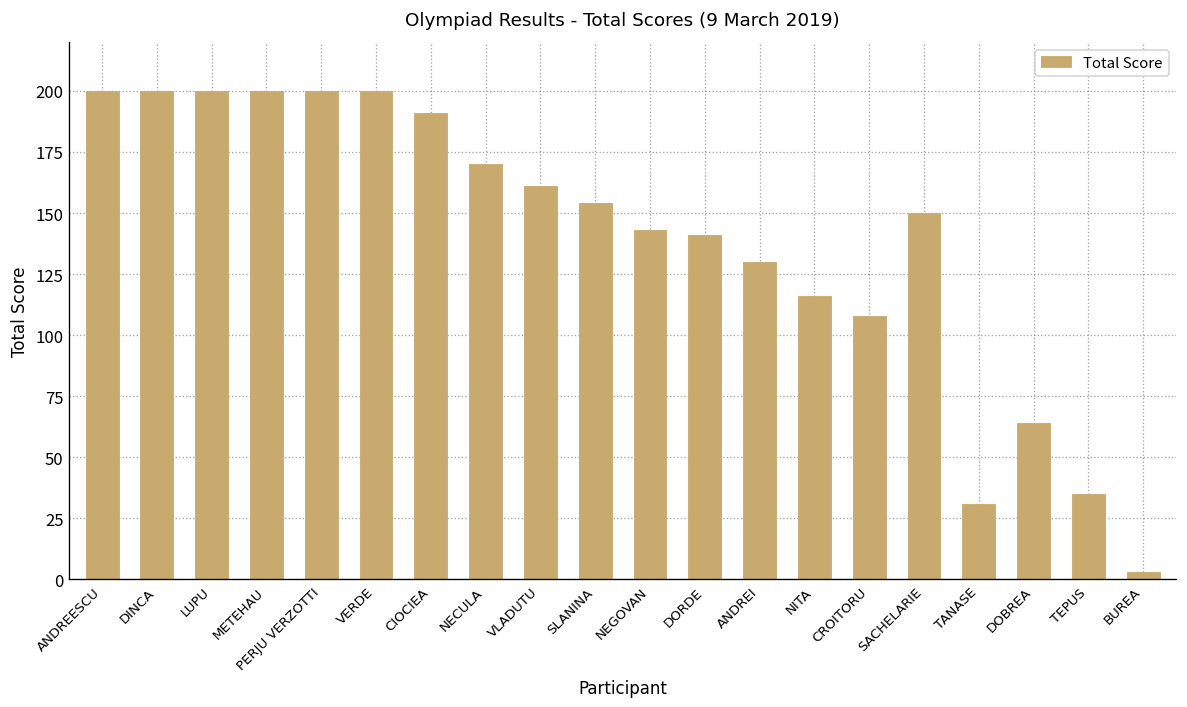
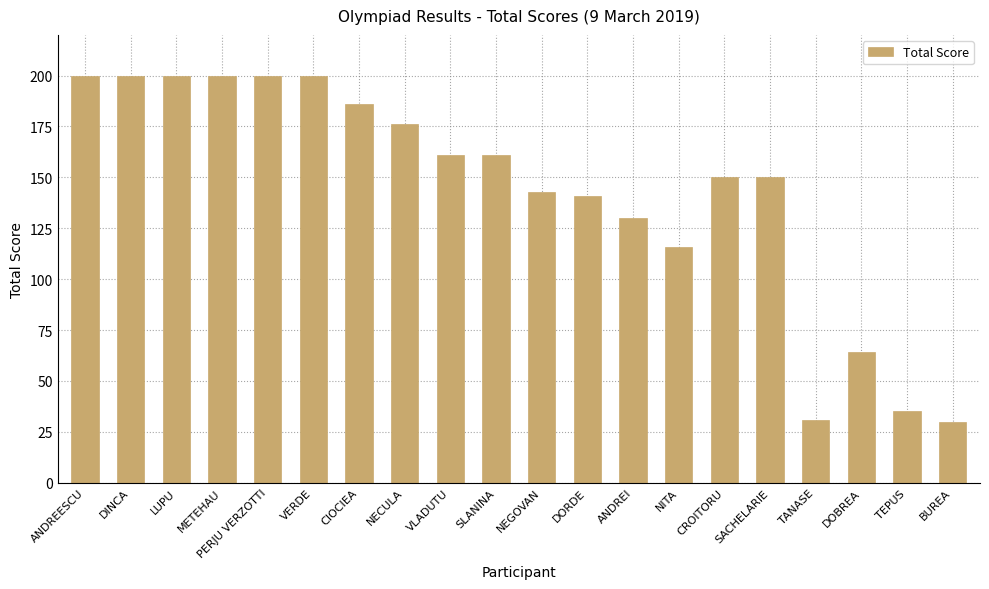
  {
    "ANDREESCU": 200,
    "DINCA": 200,
    "LUPU": 200,
    "METEHAU": 200,
    "PERJU VERZOTTI": 200,
    "VERDE": 200,
-   "CIOCIEA": 191,
-   "NECULA": 170,
+   "CIOCIEA": 186,
+   "NECULA": 176,
    "VLADUTU": 161,
-   "SLANINA": 154,
+   "SLANINA": 161,
    "NEGOVAN": 143,
    "DORDE": 141,
    "ANDREI": 130,
    "NITA": 116,
-   "CROITORU": 108,
+   "CROITORU": 150,
    "SACHELARIE": 150,
    "TANASE": 31,
    "DOBREA": 64,
    "TEPUS": 35,
-   "BUREA": 3
+   "BUREA": 30
  }
